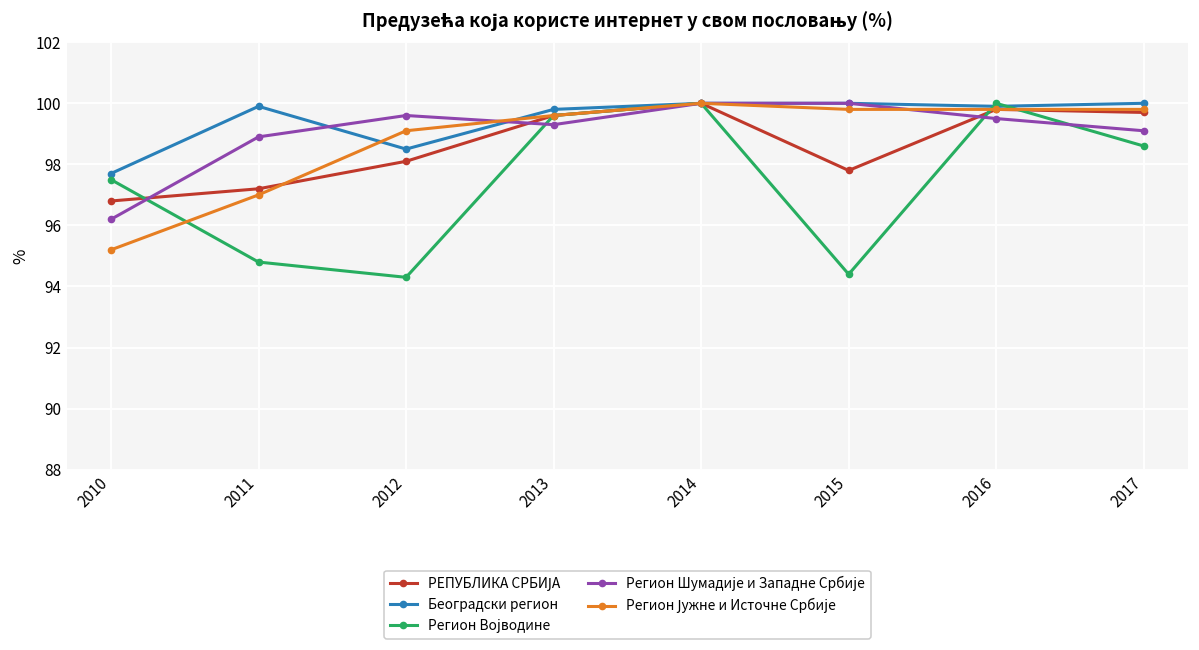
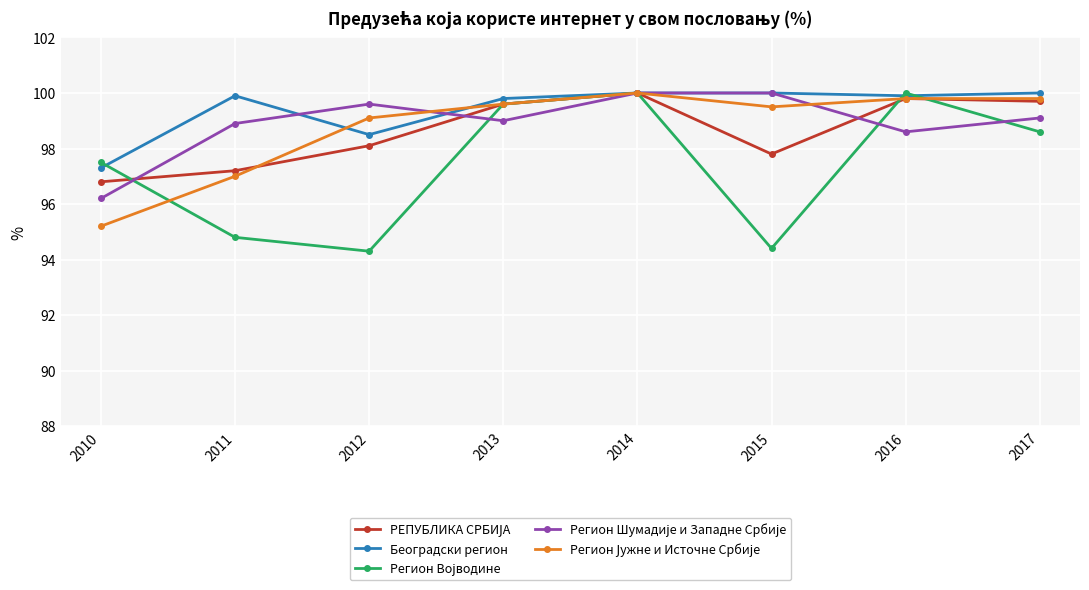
  {
    "РЕПУБЛИКА СРБИЈА": {
      "2010": 96.8,
      "2011": 97.2,
      "2012": 98.1,
      "2015": 97.8,
      "2017": 99.7
    },
    "Београдски регион": {
-     "2010": 97.7,
+     "2010": 97.3,
      "2011": 99.9,
      "2012": 98.5,
      "2013": 99.8,
      "2016": 99.9,
      "2017": 100.0
    },
    "Регион Војводине": {
      "2010": 97.5,
      "2011": 94.8,
      "2012": 94.3,
      "2015": 94.4,
      "2016": 100.0,
      "2017": 98.6
    },
    "Регион Шумадије и Западне Србије": {
      "2010": 96.2,
      "2011": 98.9,
      "2012": 99.6,
-     "2013": 99.3,
-     "2016": 99.5,
+     "2013": 99.0,
+     "2016": 98.6,
      "2017": 99.1
    },
    "Регион Јужне и Источне Србије": {
      "2010": 95.2,
      "2011": 97.0,
      "2012": 99.1,
-     "2015": 99.8,
+     "2015": 99.5,
      "2017": 99.8
    }
  }
